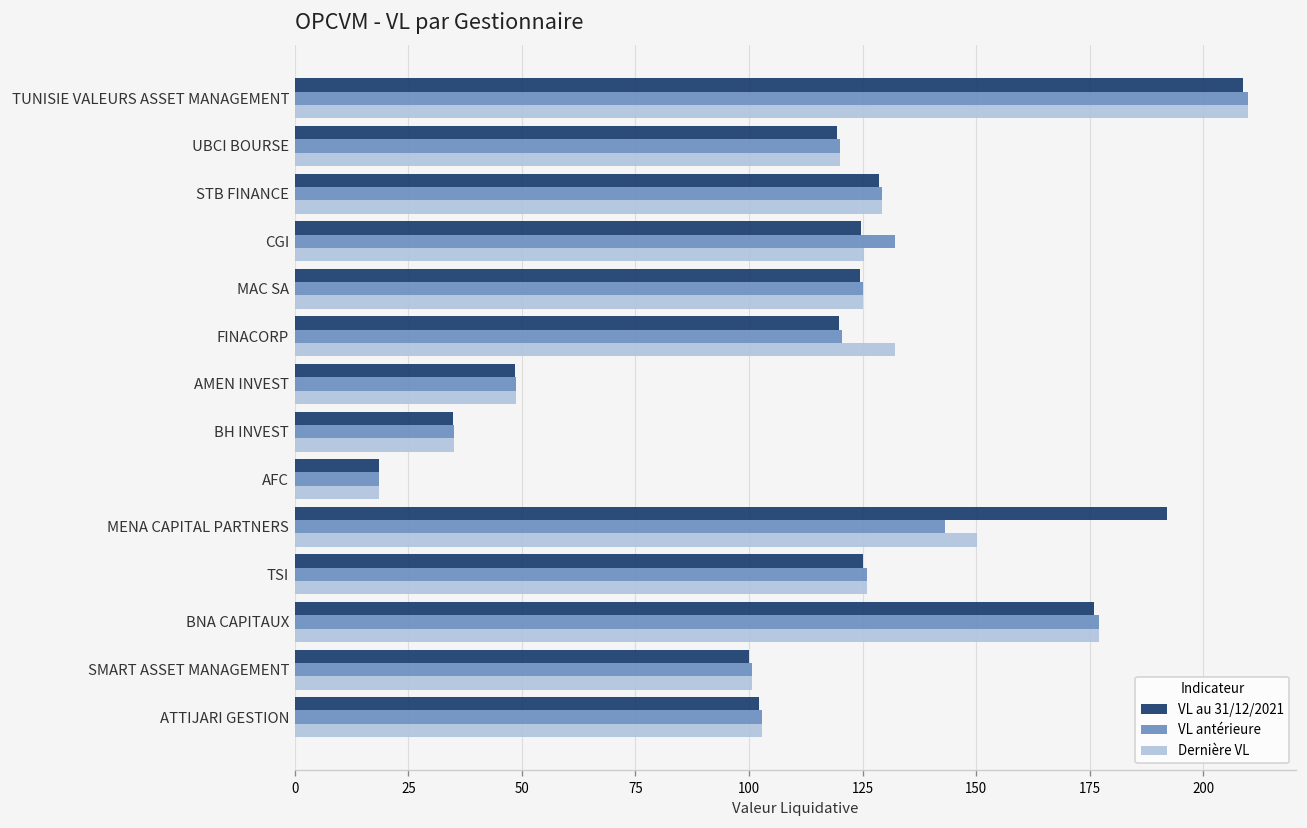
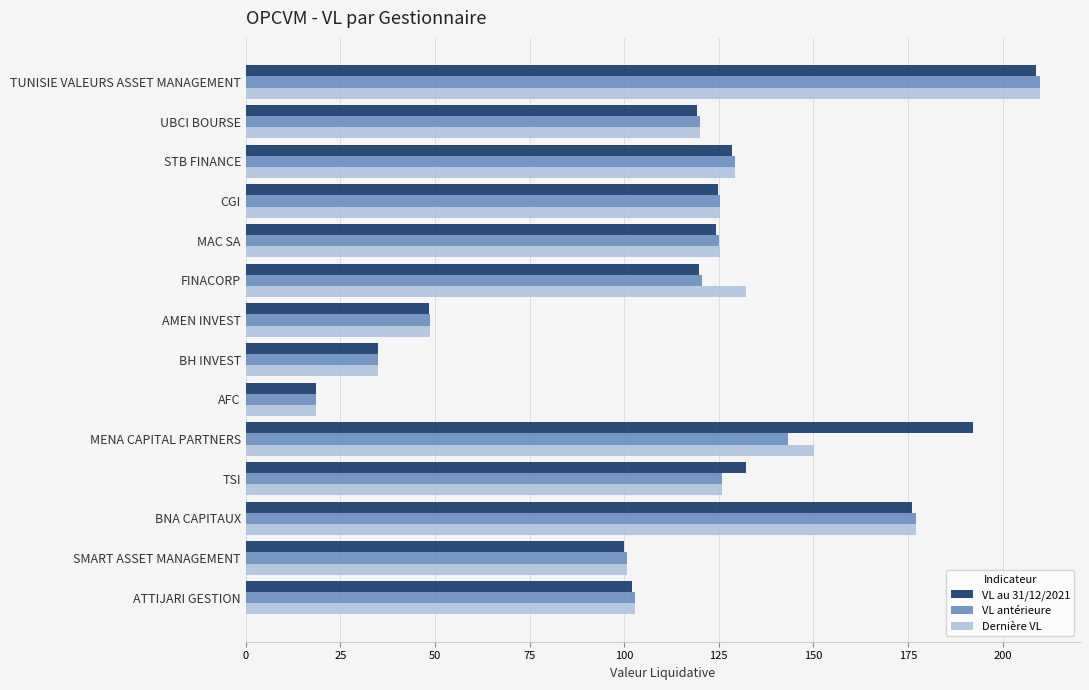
  {
    "VL au 31/12/2021": {
      "TUNISIE VALEURS ASSET MANAGEMENT": 209,
      "UBCI BOURSE": 119,
      "STB FINANCE": 129,
      "CGI": 125,
      "MAC SA": 124,
      "FINACORP": 120,
      "AMEN INVEST": 48,
      "BH INVEST": 35,
      "AFC": 18,
      "MENA CAPITAL PARTNERS": 192,
-     "TSI": 125,
+     "TSI": 132,
      "BNA CAPITAUX": 176,
      "SMART ASSET MANAGEMENT": 100,
      "ATTIJARI GESTION": 102
    },
    "VL antérieure": {
      "TUNISIE VALEURS ASSET MANAGEMENT": 210,
      "UBCI BOURSE": 120,
      "STB FINANCE": 129,
-     "CGI": 132,
+     "CGI": 125,
      "MAC SA": 125,
      "FINACORP": 120,
      "AMEN INVEST": 49,
      "BH INVEST": 35,
      "AFC": 19,
      "MENA CAPITAL PARTNERS": 143,
      "TSI": 126,
      "BNA CAPITAUX": 177,
      "SMART ASSET MANAGEMENT": 101,
      "ATTIJARI GESTION": 103
    },
    "Dernière VL": {
      "TUNISIE VALEURS ASSET MANAGEMENT": 210,
      "UBCI BOURSE": 120,
      "STB FINANCE": 129,
      "CGI": 125,
      "MAC SA": 125,
      "FINACORP": 132,
      "AMEN INVEST": 49,
      "BH INVEST": 35,
      "AFC": 19,
      "MENA CAPITAL PARTNERS": 150,
      "TSI": 126,
      "BNA CAPITAUX": 177,
      "SMART ASSET MANAGEMENT": 101,
      "ATTIJARI GESTION": 103
    }
  }
